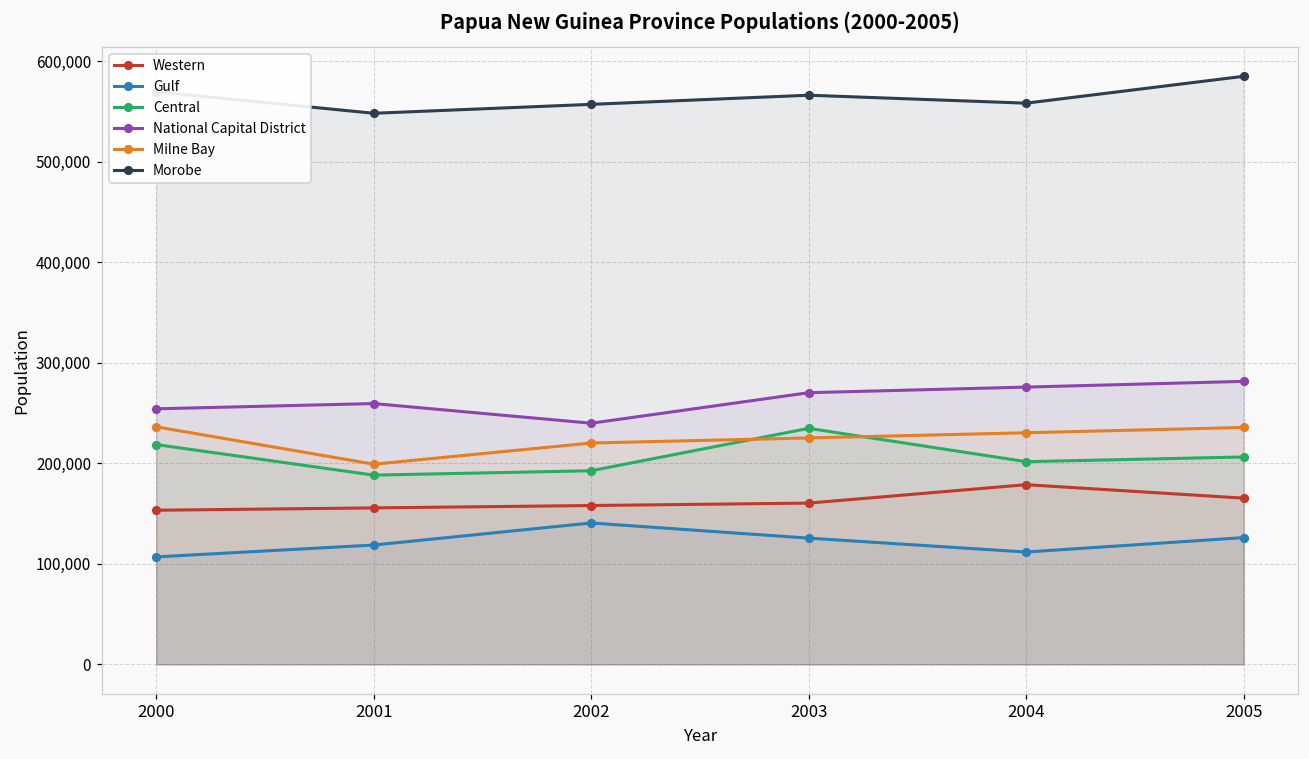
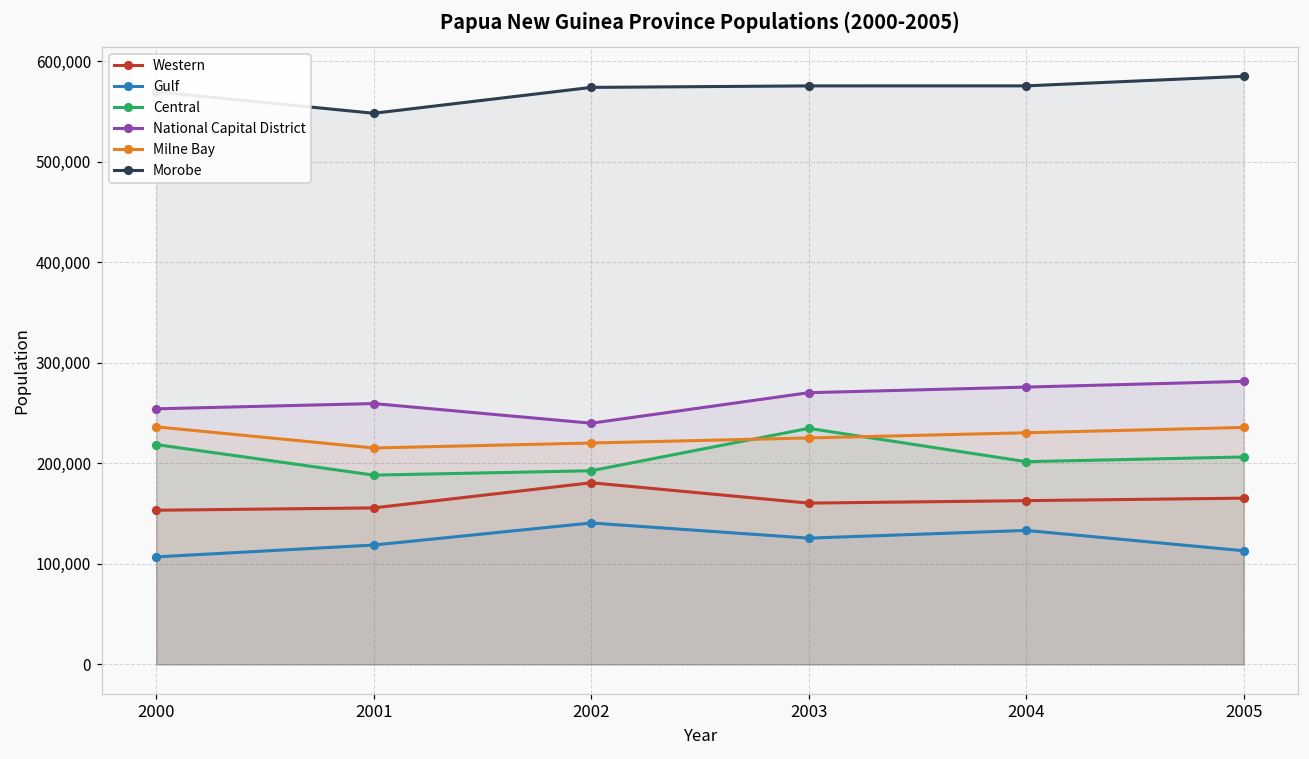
  {
    "Western": {
      "2000": "150,000",
      "2001": "160,000",
-     "2002": "160,000",
+     "2002": "180,000",
      "2003": "160,000",
-     "2004": "180,000",
+     "2004": "160,000",
      "2005": "170,000"
    },
    "Gulf": {
      "2000": "110,000",
      "2001": "120,000",
      "2002": "140,000",
      "2003": "130,000",
-     "2004": "110,000",
-     "2005": "130,000"
+     "2004": "130,000",
+     "2005": "110,000"
    },
    "Central": {
      "2000": "220,000",
      "2001": "190,000",
      "2002": "190,000",
      "2003": "230,000",
      "2004": "200,000",
      "2005": "210,000"
    },
    "National Capital District": {
      "2000": "250,000",
      "2001": "260,000",
      "2002": "240,000",
      "2003": "270,000",
      "2004": "280,000",
      "2005": "280,000"
    },
    "Milne Bay": {
      "2000": "240,000",
-     "2001": "200,000",
+     "2001": "220,000",
      "2002": "220,000",
      "2003": "230,000",
      "2004": "230,000",
      "2005": "240,000"
    },
    "Morobe": {
      "2001": "550,000",
-     "2002": "560,000",
-     "2003": "570,000",
-     "2004": "560,000",
+     "2002": "570,000",
+     "2003": "580,000",
+     "2004": "580,000",
      "2005": "580,000"
    }
  }
